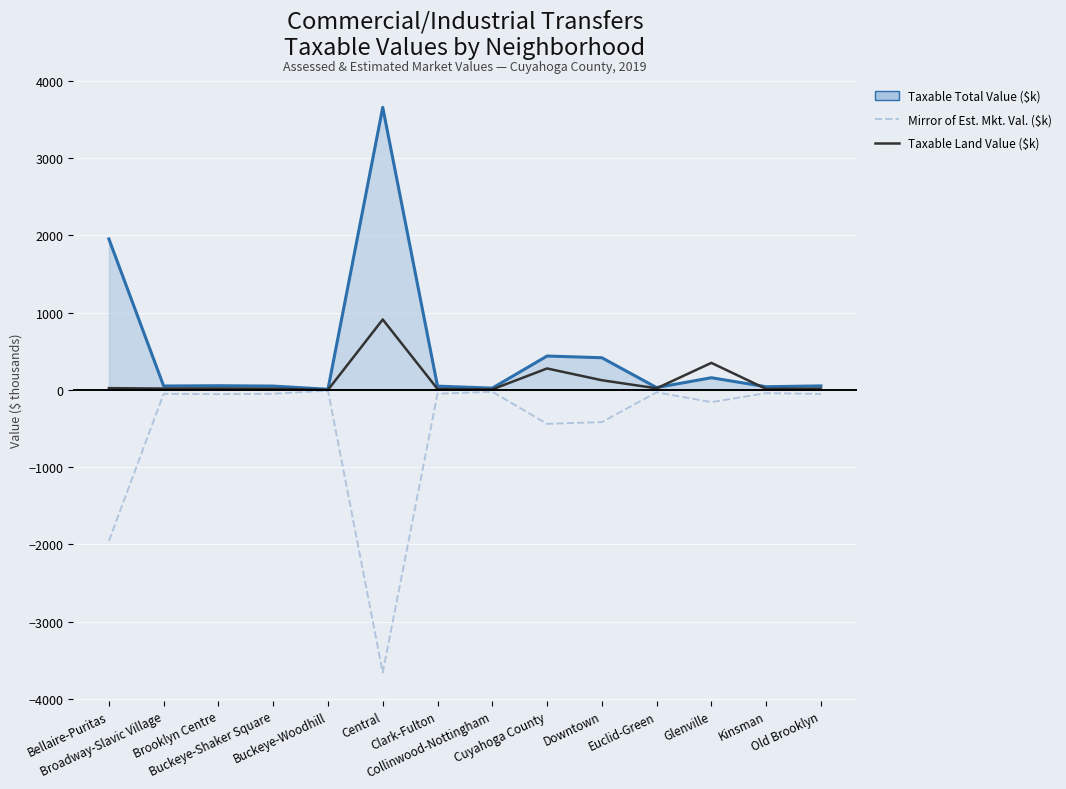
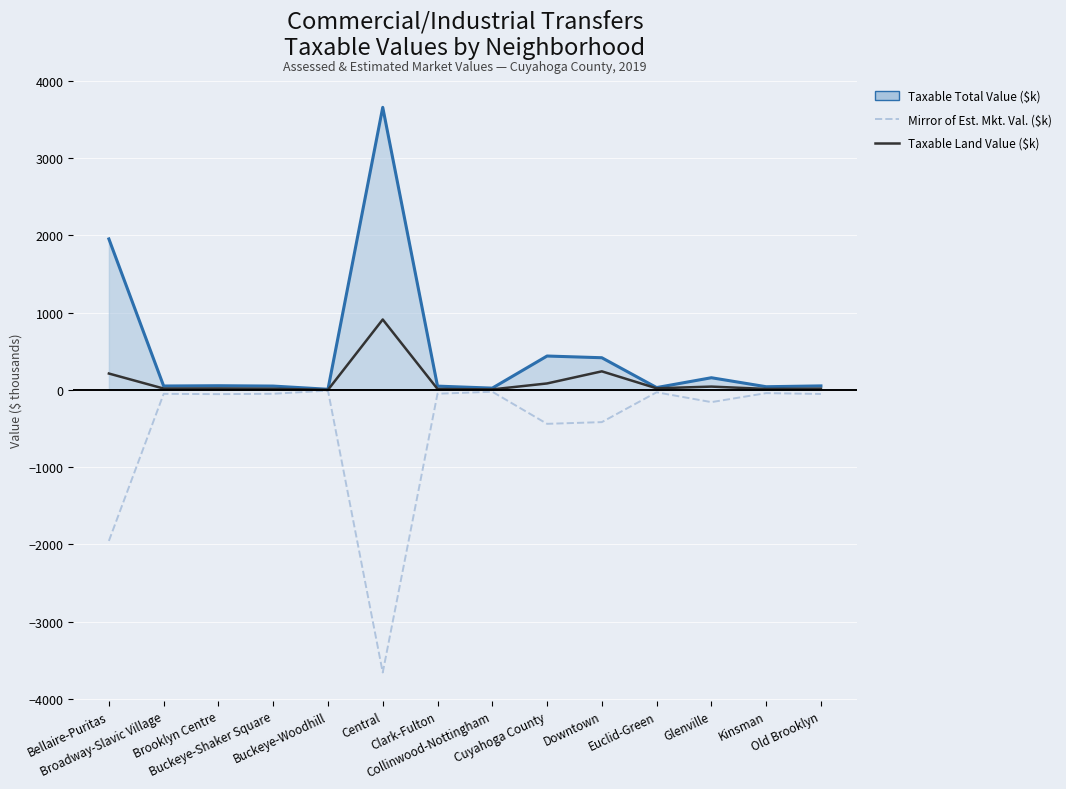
  {
    "Mirror of Est. Mkt. Val. ($k)": {
      "Bellaire-Puritas": -2000,
      "Broadway-Slavic Village": -100,
      "Brooklyn Centre": -100,
      "Buckeye-Shaker Square": 0,
      "Central": -3700,
      "Clark-Fulton": 0,
      "Cuyahoga County": -400,
      "Downtown": -400,
      "Euclid-Green": 0,
      "Glenville": -200,
      "Kinsman": 0,
      "Old Brooklyn": -100
    },
    "Taxable Land Value ($k)": {
-     "Bellaire-Puritas": 0,
+     "Bellaire-Puritas": 200,
      "Broadway-Slavic Village": 0,
      "Brooklyn Centre": 0,
      "Buckeye-Shaker Square": 0,
      "Central": 900,
      "Clark-Fulton": 0,
-     "Cuyahoga County": 300,
-     "Downtown": 100,
-     "Glenville": 400,
+     "Cuyahoga County": 100,
+     "Downtown": 200,
+     "Glenville": 0,
      "Old Brooklyn": 0
    }
  }
